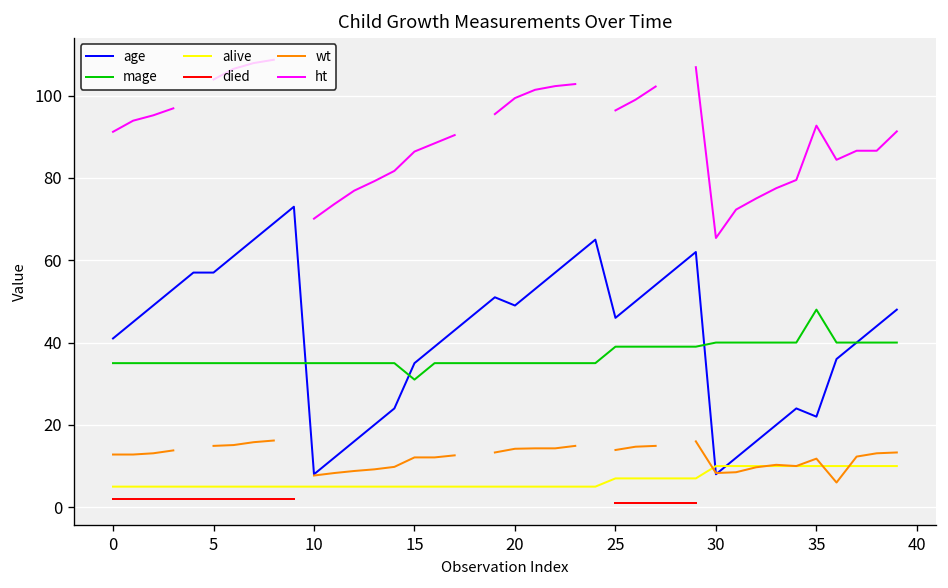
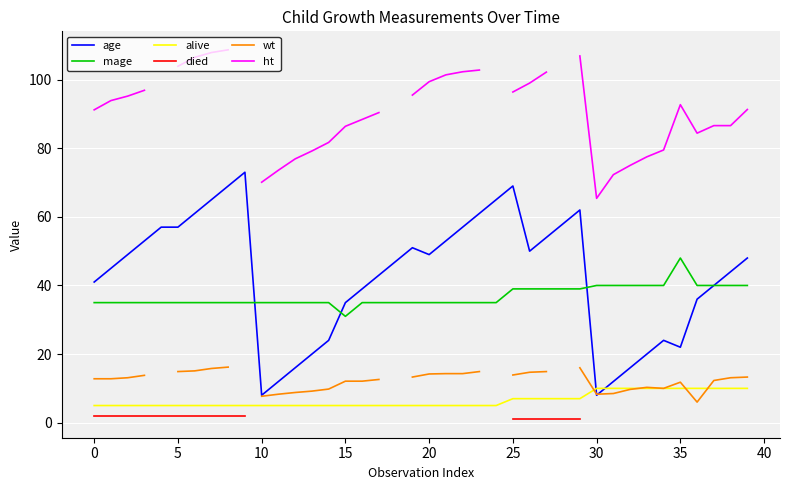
  {
    "age": {
      "0": 41,
      "5": 57,
      "15": 35,
      "20": 49,
-     "25": 46,
+     "25": 69,
      "35": 22
    },
    "mage": {
      "0": 35,
      "5": 35,
      "10": 35,
      "15": 31,
      "20": 35,
      "25": 39,
      "30": 40,
      "35": 48
    },
    "alive": {
      "0": 5,
      "5": 5,
      "10": 5,
      "15": 5,
      "20": 5,
      "25": 7,
      "30": 10,
      "35": 10
    },
    "died": {
      "0": 2,
      "5": 2,
      "25": 1
    },
    "wt": {
      "0": 13,
      "5": 15,
      "15": 12,
      "20": 14,
      "25": 14,
      "35": 12
    },
    "ht": {
      "0": 91,
      "10": 70,
      "15": 86,
      "20": 99,
      "25": 96,
      "30": 65,
      "35": 93
    }
  }
